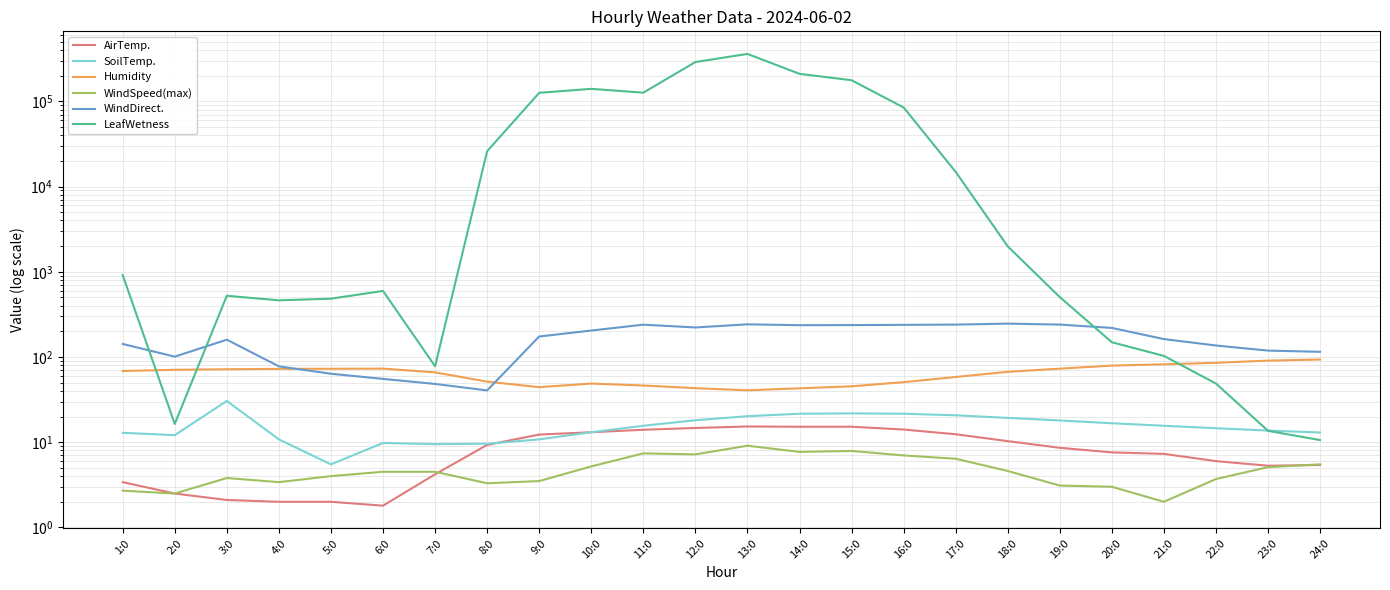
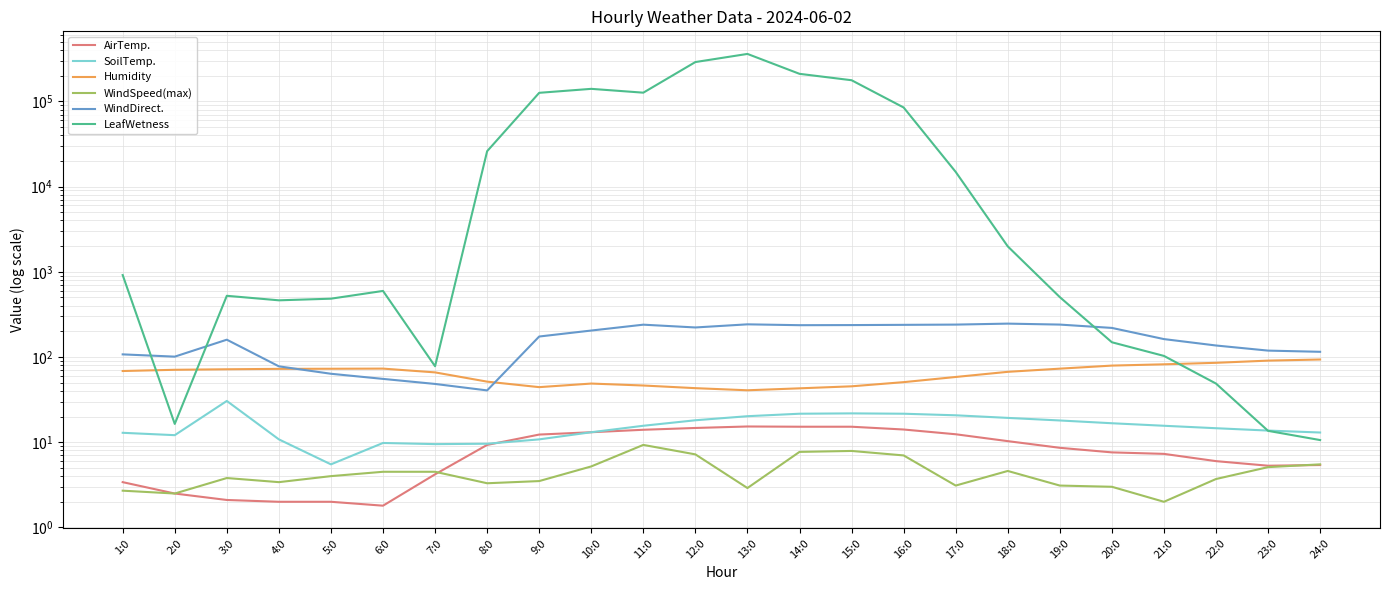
  {
    "SoilTemp.": {
      "1:0": 13,
      "2:0": 12,
      "3:0": 31,
      "4:0": 11,
      "5:0": 6,
      "6:0": 10,
      "7:0": 10,
      "9:0": 11,
      "11:0": 16,
      "12:0": 18,
      "13:0": 20,
      "14:0": 22,
      "15:0": 22,
      "16:0": 22,
      "17:0": 21,
      "18:0": 19,
      "19:0": 18,
      "20:0": 17,
      "21:0": 16,
      "22:0": 15,
      "24:0": 13
    },
    "WindSpeed(max)": {
      "1:0": 2.7,
      "3:0": 4,
      "4:0": 3.4,
      "5:0": 4,
      "6:0": 5,
      "8:0": 3.3,
      "9:0": 3.5,
      "10:0": 5,
-     "11:0": 7,
+     "11:0": 9,
      "12:0": 7,
-     "13:0": 9,
+     "13:0": 2.9,
      "14:0": 8,
      "15:0": 8,
      "16:0": 7,
-     "17:0": 6,
+     "17:0": 3.1,
      "18:0": 5,
      "19:0": 3.1,
      "20:0": 3.0,
      "21:0": 2.0,
      "22:0": 3.7
    },
    "WindDirect.": {
-     "1:0": 140,
+     "1:0": 110,
      "2:0": 100,
      "3:0": 160,
      "4:0": 80,
      "5:0": 60,
      "6:0": 60,
      "7:0": 50,
      "8:0": 40,
      "9:0": 170,
      "10:0": 200,
      "11:0": 240,
      "12:0": 220,
      "13:0": 240,
      "14:0": 240,
      "15:0": 240,
      "16:0": 240,
      "17:0": 240,
      "18:0": 250,
      "19:0": 240,
      "20:0": 220,
      "21:0": 160,
      "22:0": 140,
      "23:0": 120,
      "24:0": 120
    },
    "LeafWetness": {
      "1:0": 900,
      "2:0": 16,
      "3:0": 500,
      "4:0": 500,
      "5:0": 500,
      "6:0": 600,
      "7:0": 80,
      "8:0": 26000,
      "9:0": 130000,
      "10:0": 140000,
      "11:0": 130000,
      "12:0": 290000,
      "13:0": 360000,
      "14:0": 210000,
      "15:0": 180000,
      "16:0": 80000,
      "17:0": 15000,
      "18:0": 2000,
      "19:0": 500,
      "20:0": 150,
      "21:0": 100,
      "22:0": 50,
      "24:0": 11
    }
  }
